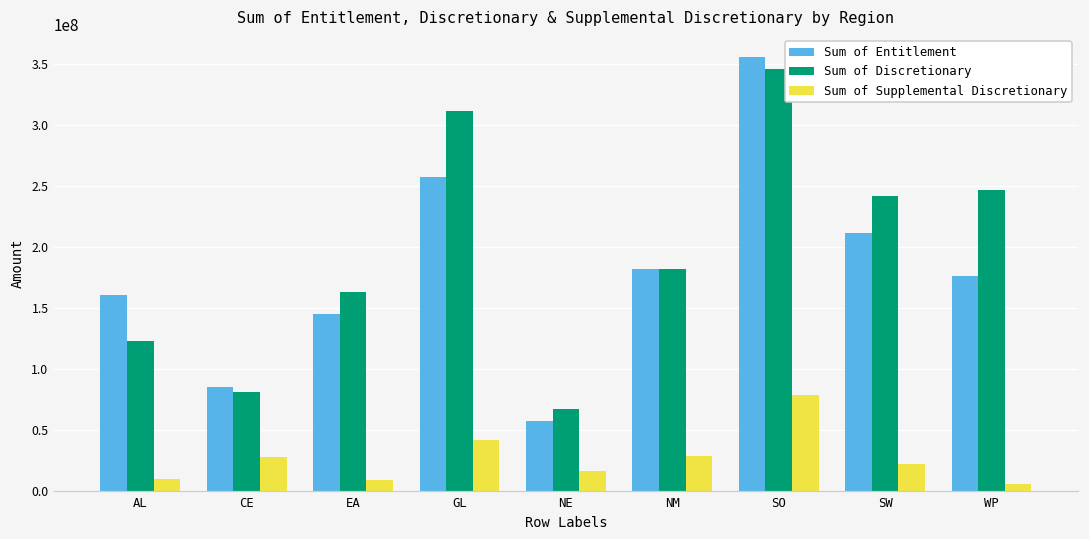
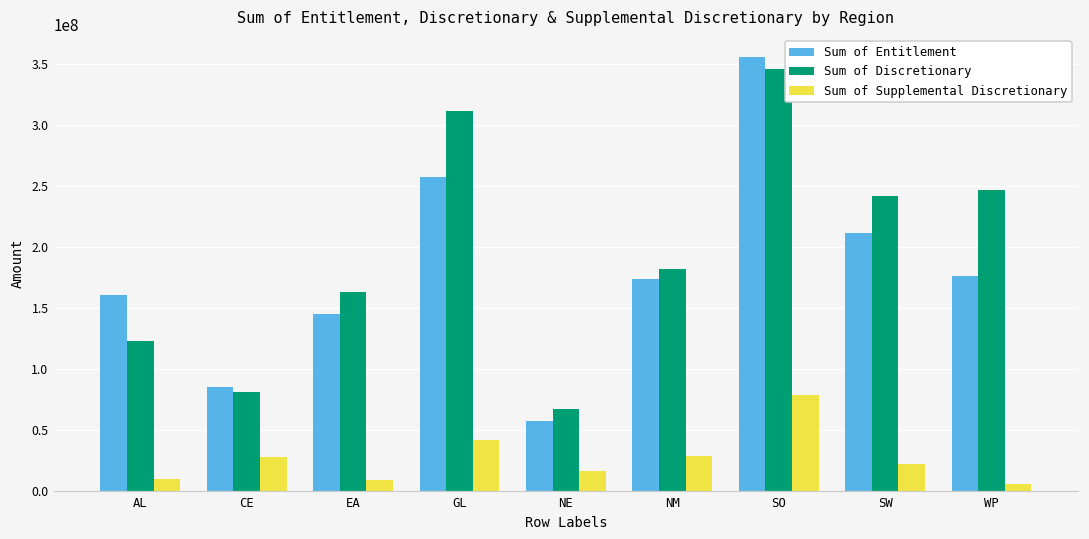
  {
    "Sum of Entitlement": {
      "AL": 161000000,
      "CE": 85000000,
      "EA": 145000000,
      "GL": 258000000,
      "NE": 58000000,
-     "NM": 182000000,
+     "NM": 174000000,
      "SO": 355000000,
      "SW": 212000000,
      "WP": 176000000
    },
    "Sum of Discretionary": {
      "AL": 123000000,
      "CE": 81000000,
      "EA": 163000000,
      "GL": 311000000,
      "NE": 67000000,
      "NM": 182000000,
      "SO": 346000000,
      "SW": 242000000,
      "WP": 246000000
    },
    "Sum of Supplemental Discretionary": {
      "AL": 10000000,
      "CE": 28000000,
      "EA": 9000000,
      "GL": 42000000,
      "NE": 16000000,
      "NM": 29000000,
      "SO": 79000000,
      "SW": 22000000,
      "WP": 6000000
    }
  }
